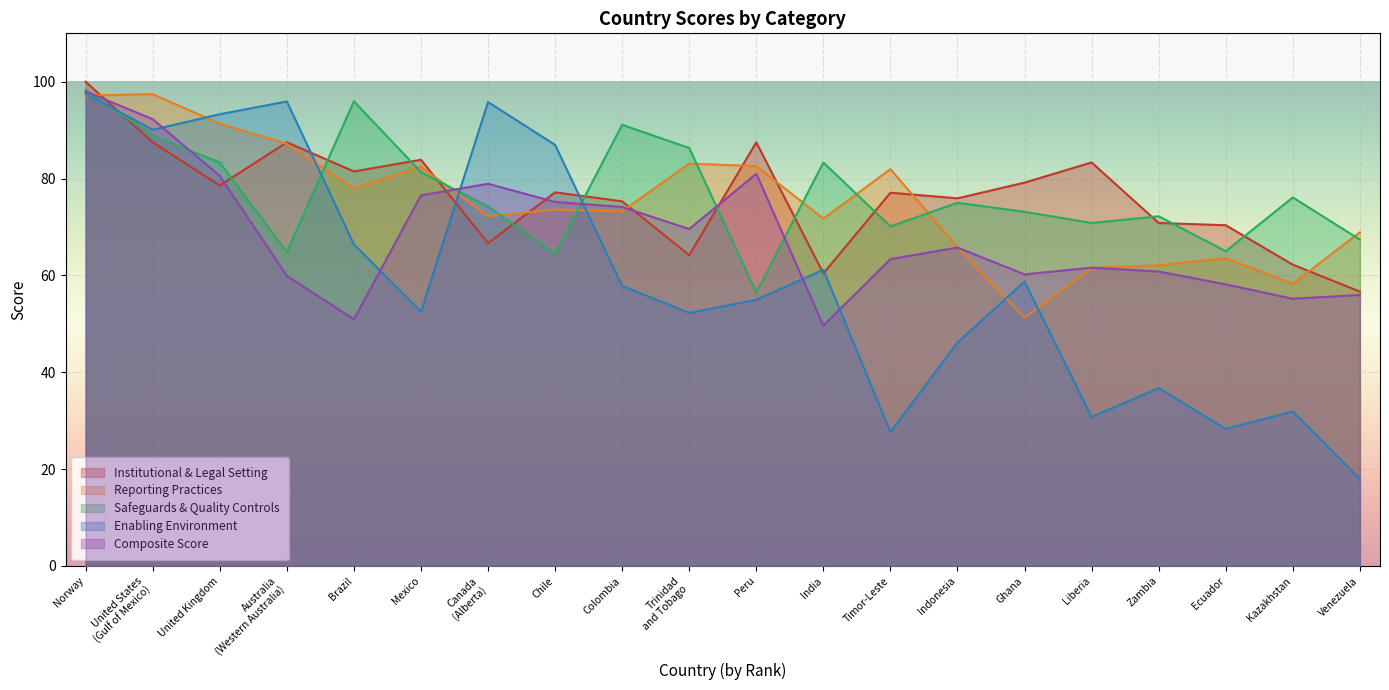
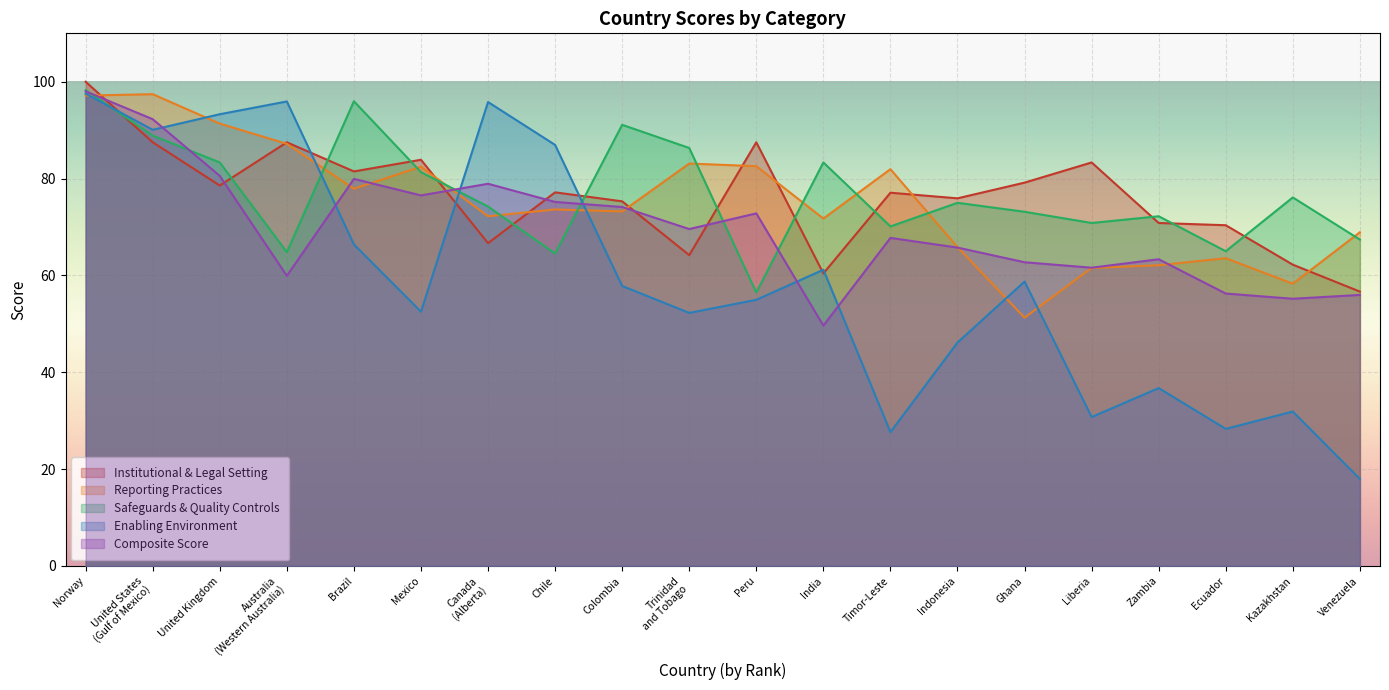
  {
    "Composite Score": {
      "United States (Gulf of Mexico)": 92,
      "United Kingdom": 81,
      "Australia (Western Australia)": 60,
-     "Brazil": 51,
+     "Brazil": 80,
      "Mexico": 77,
      "Canada (Alberta)": 79,
      "Chile": 75,
      "Colombia": 74,
      "Trinidad and Tobago": 70,
-     "Peru": 81,
+     "Peru": 73,
      "India": 50,
-     "Timor-Leste": 63,
-     "Ghana": 60,
-     "Zambia": 61,
-     "Ecuador": 58,
+     "Timor-Leste": 68,
+     "Ghana": 63,
+     "Zambia": 63,
+     "Ecuador": 56,
      "Kazakhstan": 55,
      "Venezuela": 56
    }
  }
